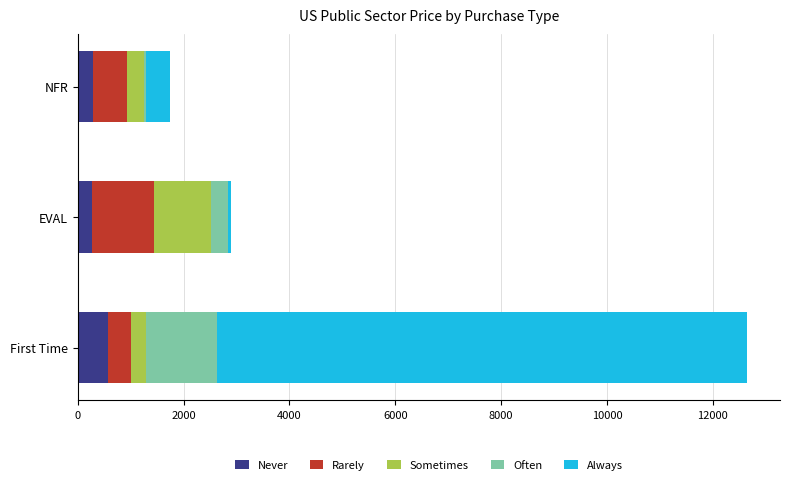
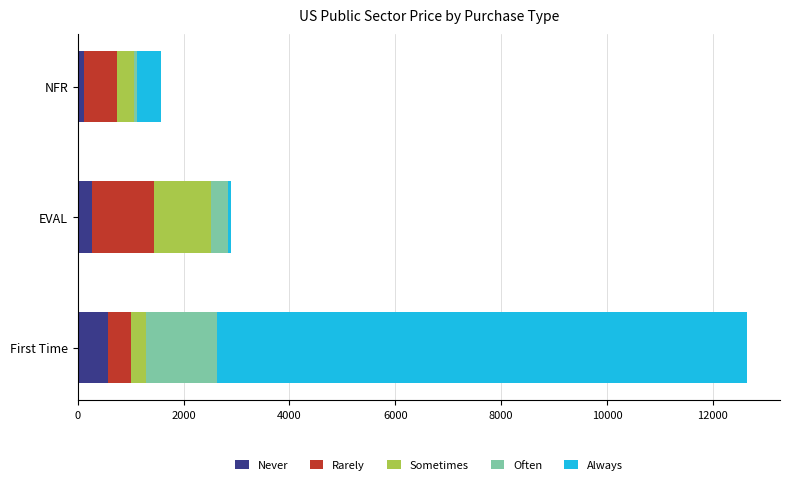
  {
    "Never": {
-     "NFR": 300,
+     "NFR": 100,
      "EVAL": 300,
      "First Time": 600
    },
    "Rarely": {
      "NFR": 600,
      "EVAL": 1200,
      "First Time": 400
    },
    "Sometimes": {
      "NFR": 300,
      "EVAL": 1100,
      "First Time": 300
    },
    "Often": {
      "NFR": 100,
      "EVAL": 300,
      "First Time": 1300
    },
    "Always": {
      "NFR": 500,
      "EVAL": 100,
      "First Time": 10000
    }
  }
